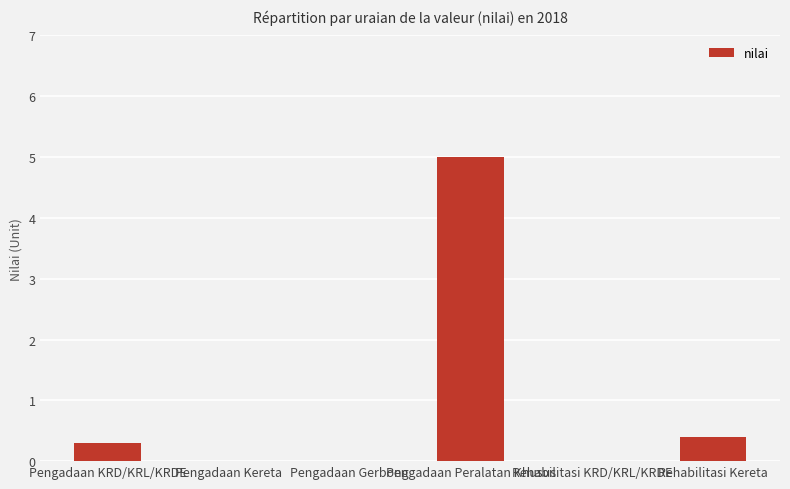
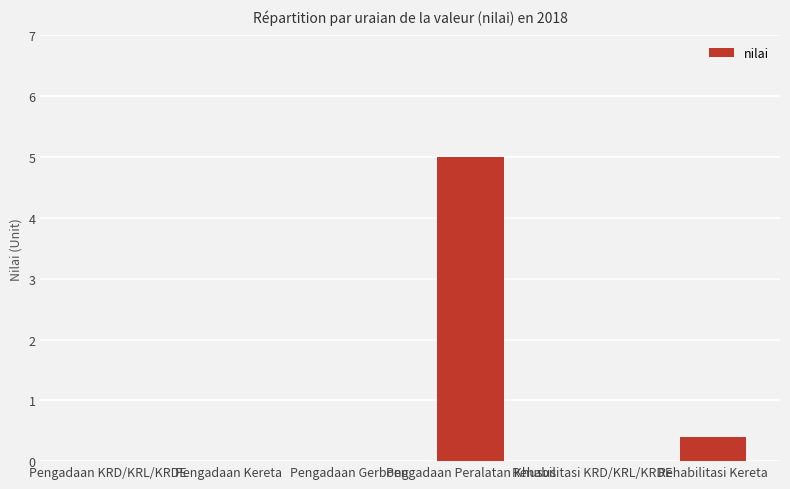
  {
-   "Pengadaan KRD/KRL/KRDE": 0.3,
+   "Pengadaan KRD/KRL/KRDE": 0.0,
    "Pengadaan Kereta": 0.0,
    "Rehabilitasi Kereta": 0.4
  }
